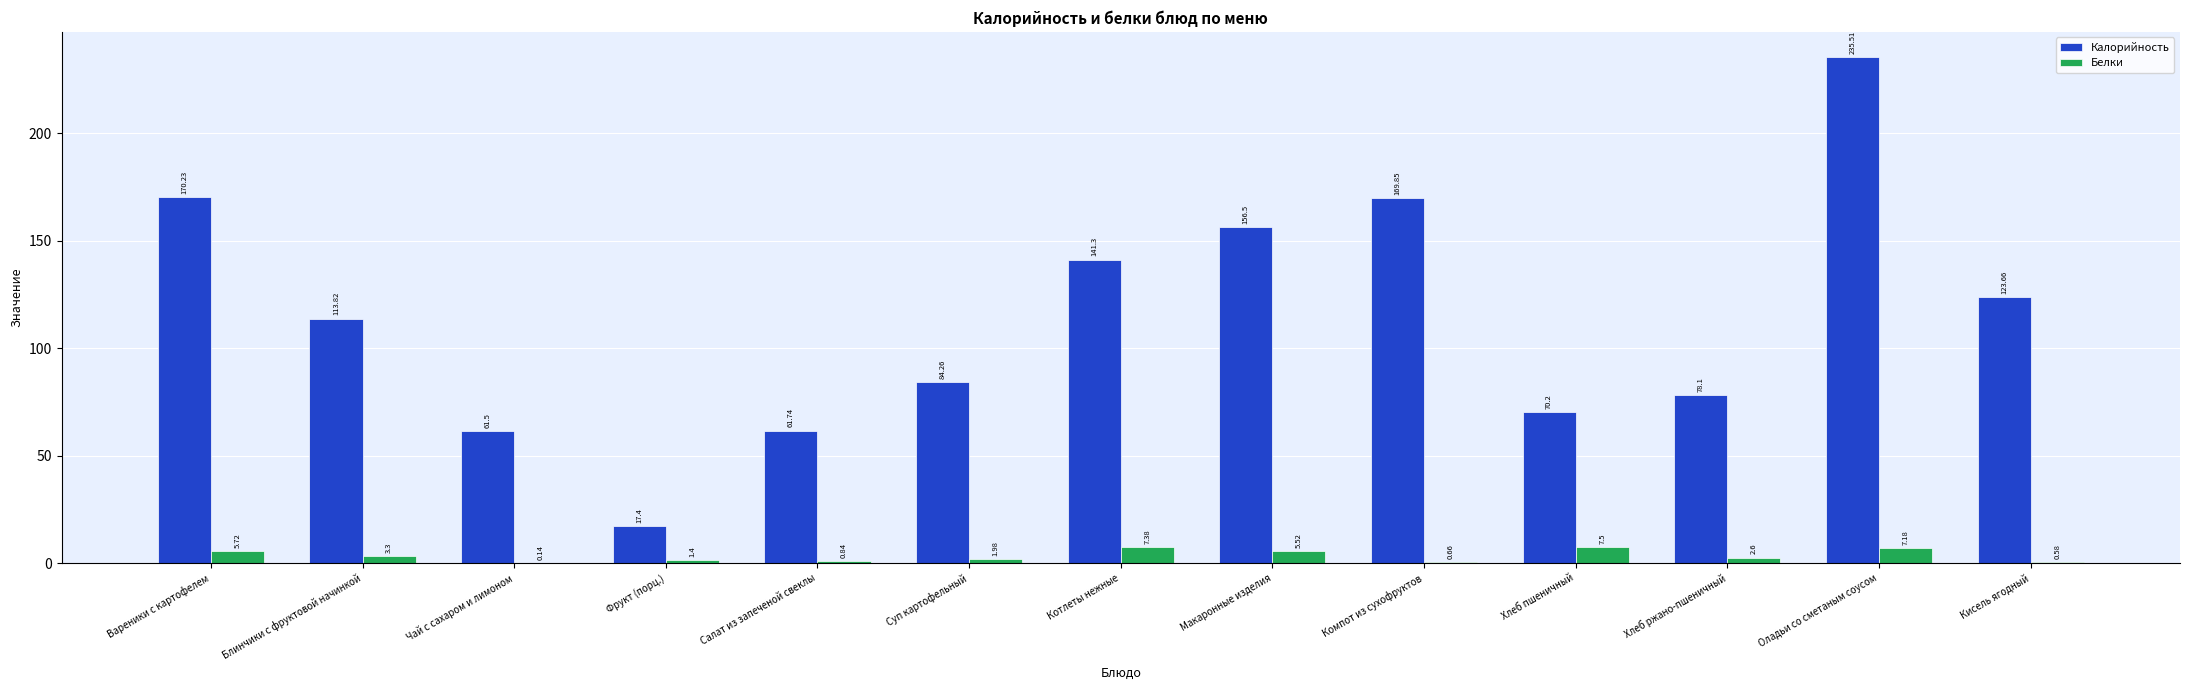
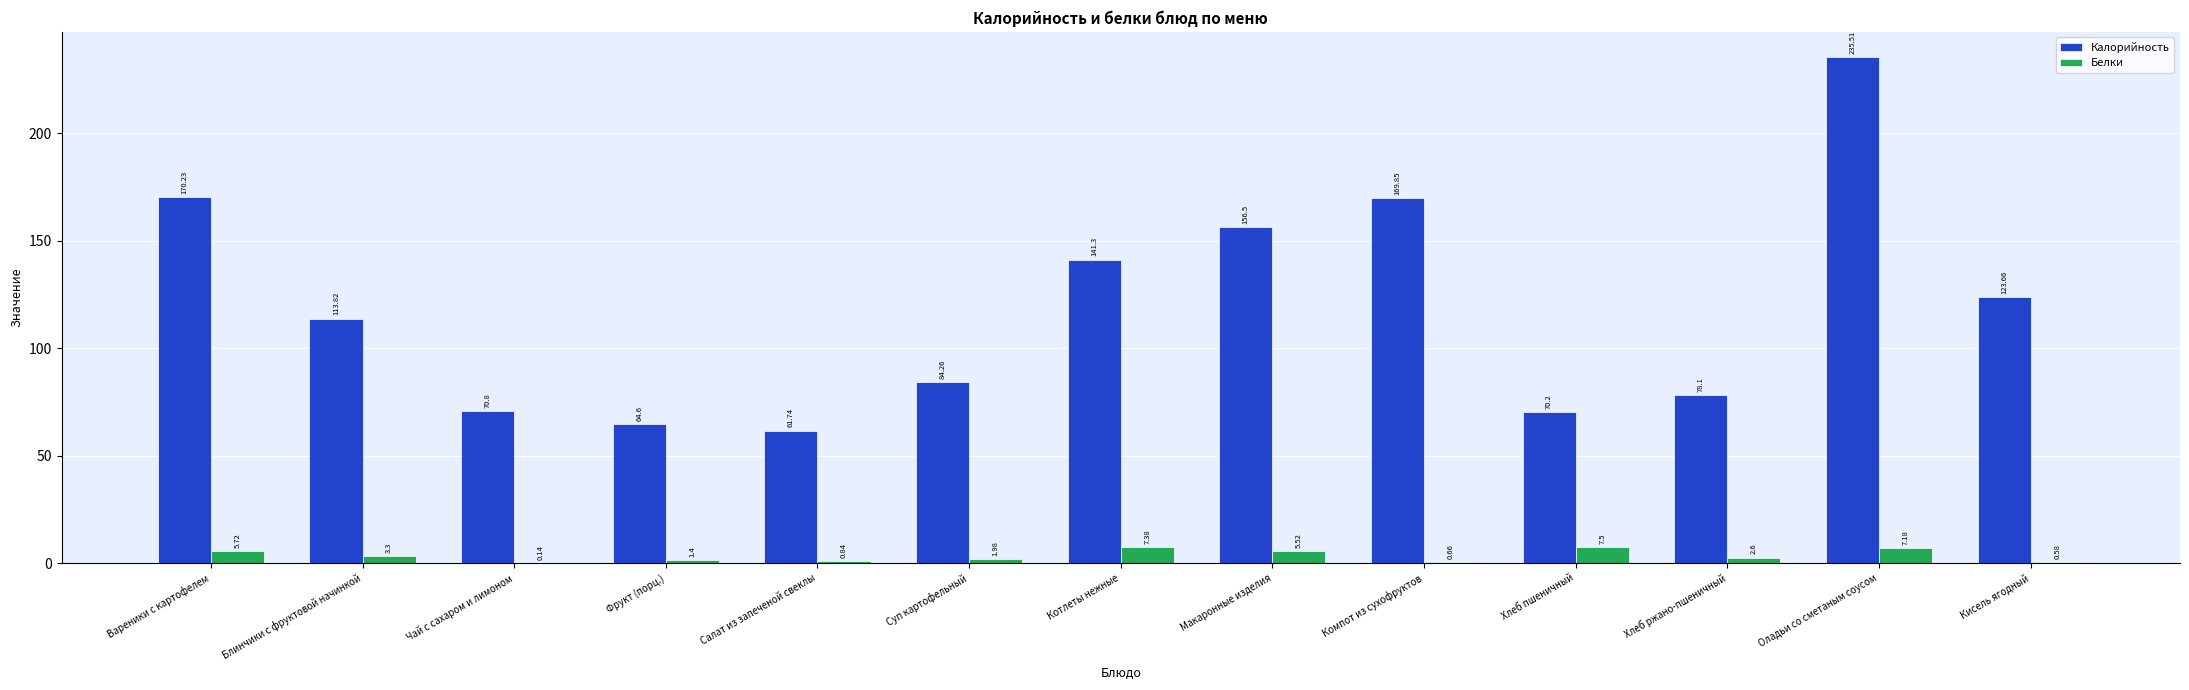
  {
    "Калорийность": {
      "Вареники с картофелем": 170.23,
      "Блинчики с фруктовой начинкой": 113.82,
-     "Чай с сахаром и лимоном": 61.5,
-     "Фрукт (порц.)": 17.4,
+     "Чай с сахаром и лимоном": 70.8,
+     "Фрукт (порц.)": 64.6,
      "Салат из запеченой свеклы": 61.74,
      "Суп картофельный": 84.26,
      "Котлеты нежные": 141.3,
      "Макаронные изделия": 156.5,
      "Компот из сухофруктов": 169.85,
      "Хлеб пшеничный": 70.2,
      "Хлеб ржано-пшеничный": 78.1,
      "Оладьи со сметаным соусом": 235.51,
      "Кисель ягодный": 123.66
    },
    "Белки": {
      "Вареники с картофелем": 5.72,
      "Блинчики с фруктовой начинкой": 3.3,
      "Чай с сахаром и лимоном": 0.14,
      "Фрукт (порц.)": 1.4,
      "Салат из запеченой свеклы": 0.84,
      "Суп картофельный": 1.98,
      "Котлеты нежные": 7.38,
      "Макаронные изделия": 5.52,
      "Компот из сухофруктов": 0.66,
      "Хлеб пшеничный": 7.5,
      "Хлеб ржано-пшеничный": 2.6,
      "Оладьи со сметаным соусом": 7.18,
      "Кисель ягодный": 0.58
    }
  }
